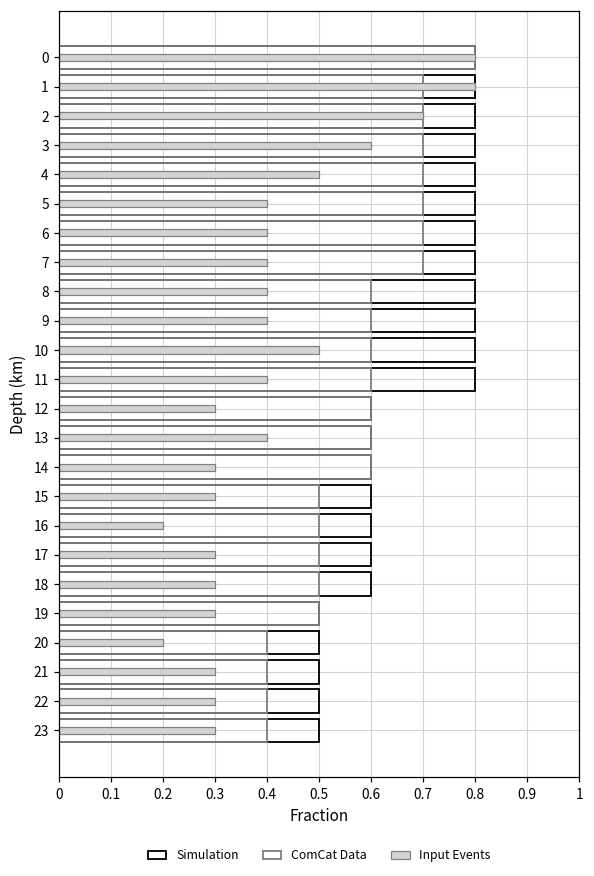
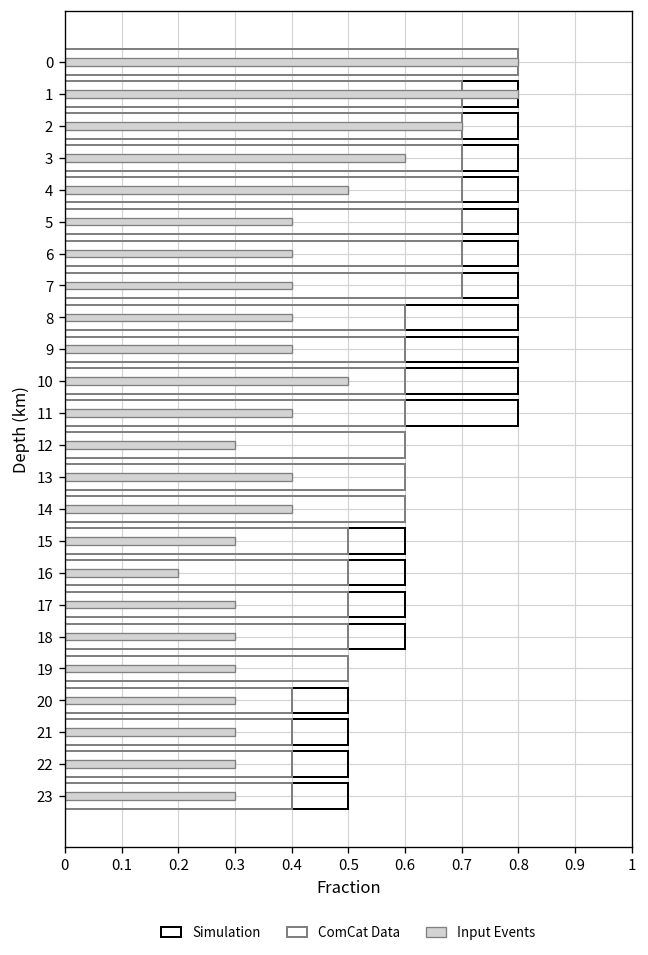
  {
    "Input Events": {
      "0": 0.8,
      "1": 0.8,
-     "14": 0.3,
-     "20": 0.2
+     "14": 0.4,
+     "20": 0.3
    }
  }
